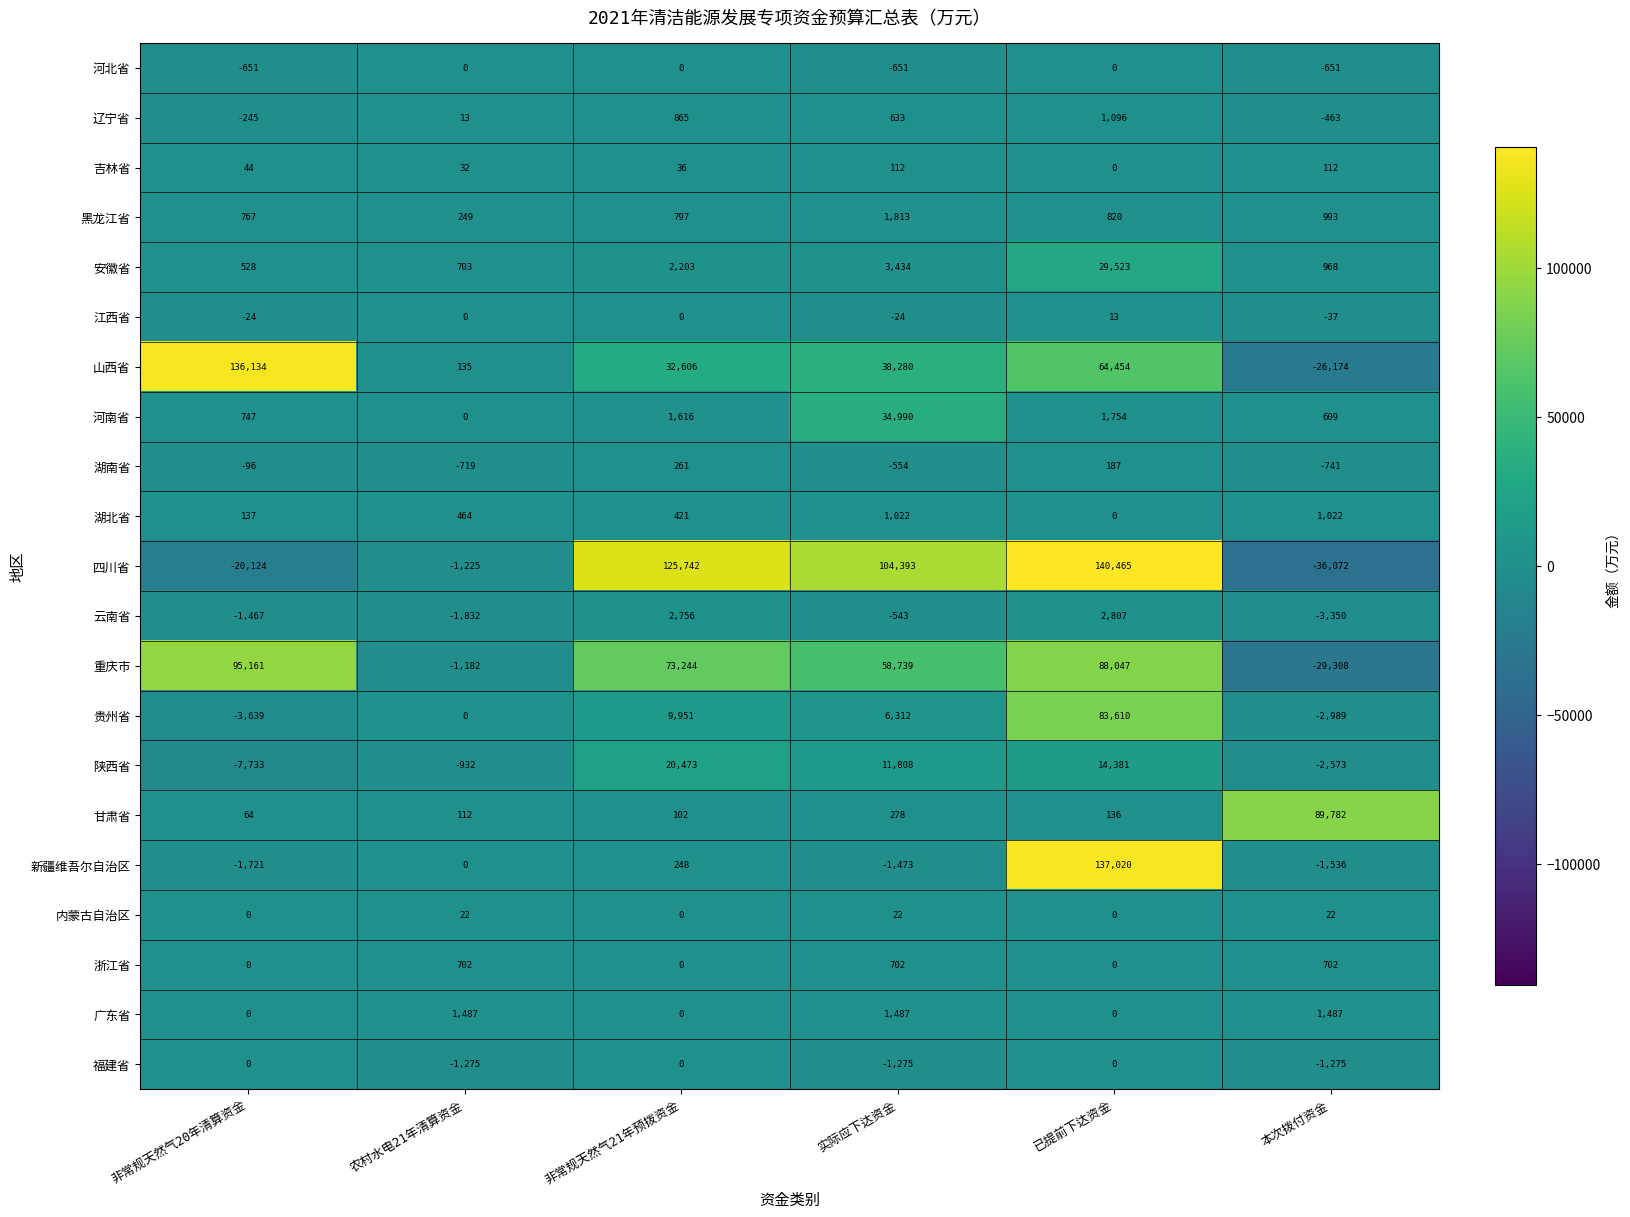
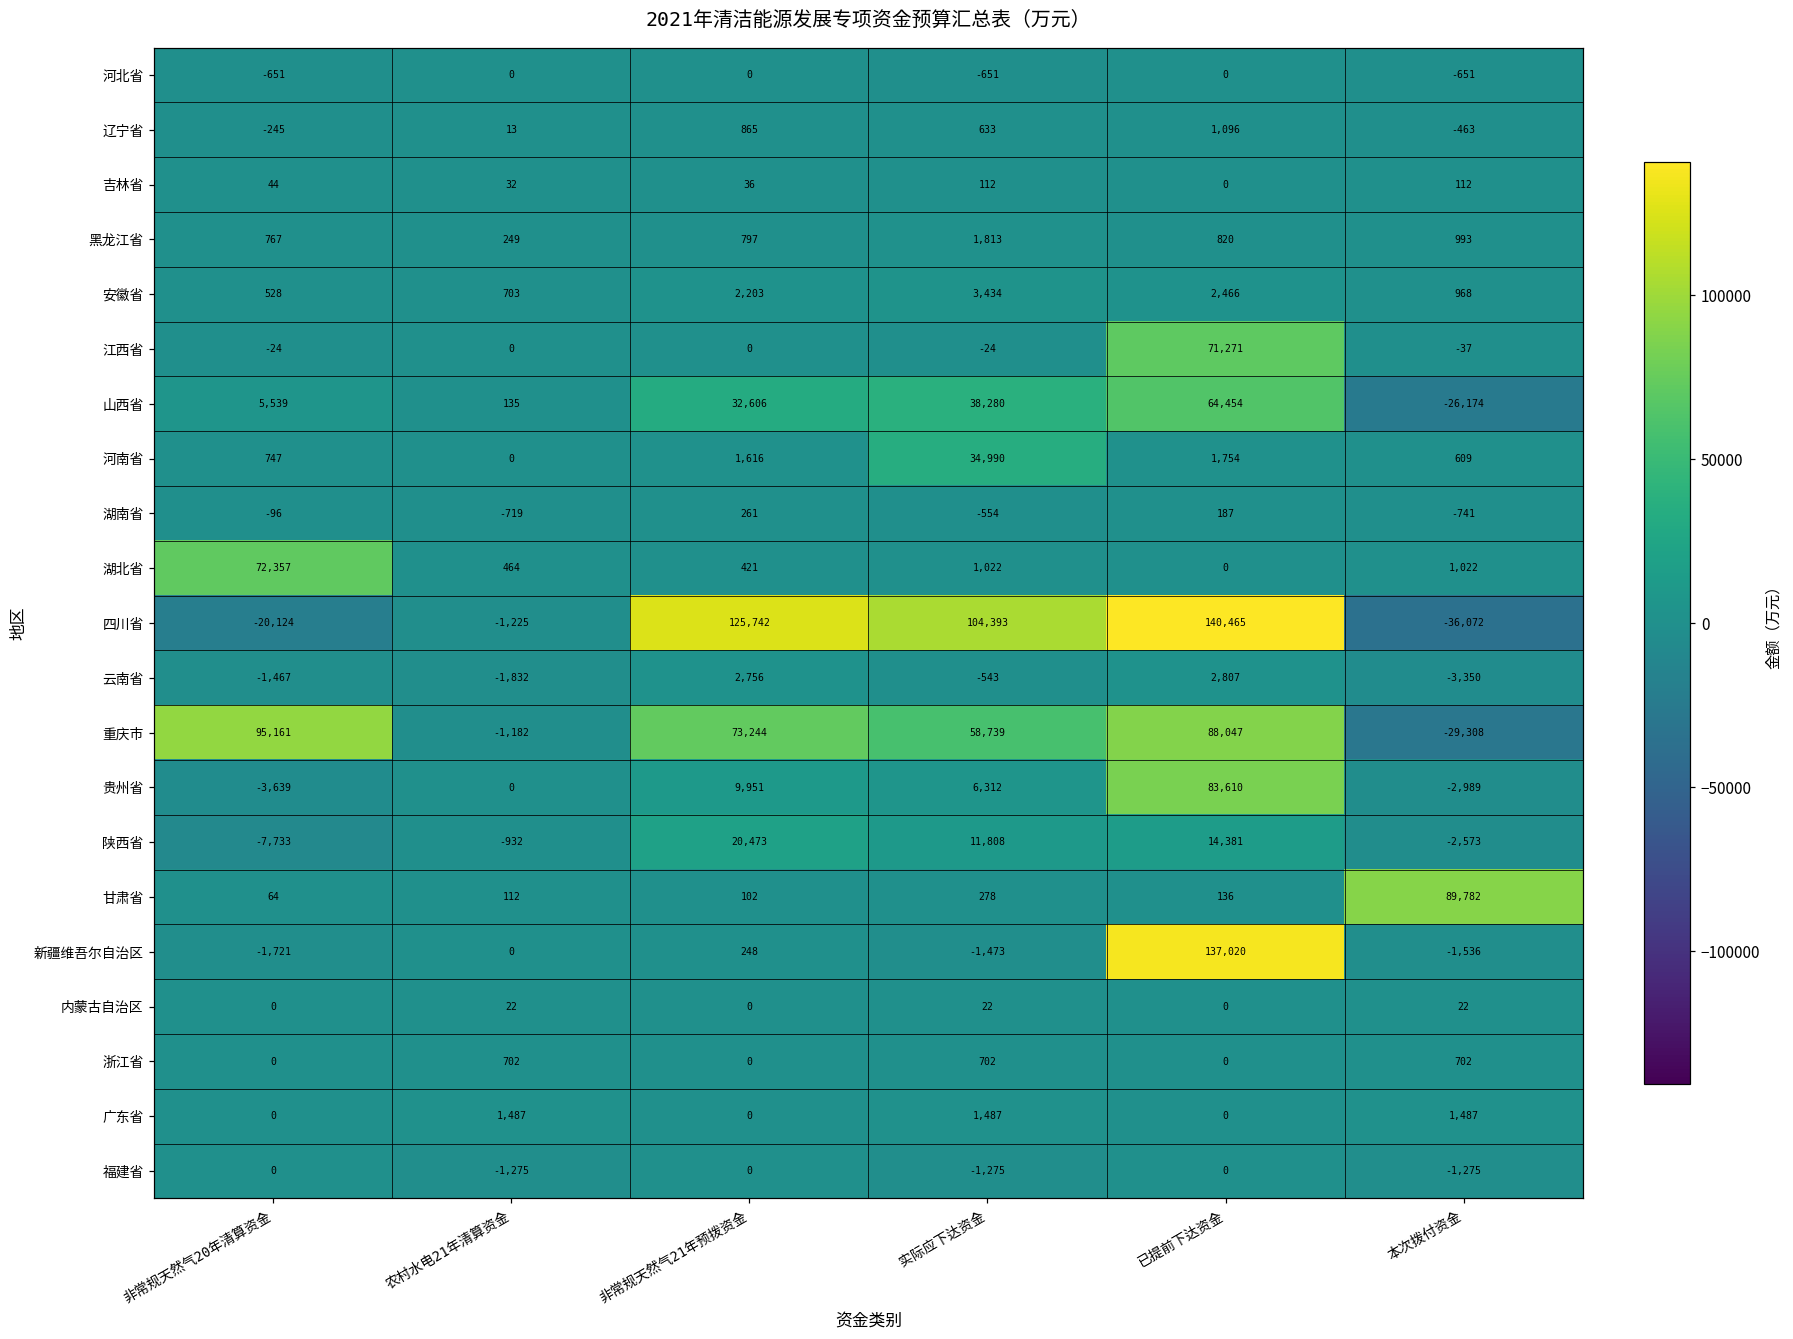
  {
    "河北省": {
      "非常规天然气20年清算资金": "-651",
      "农村水电21年清算资金": "0",
      "非常规天然气21年预拨资金": "0",
      "实际应下达资金": "-651",
      "已提前下达资金": "0",
      "本次拨付资金": "-651"
    },
    "辽宁省": {
      "非常规天然气20年清算资金": "-245",
      "农村水电21年清算资金": "13",
      "非常规天然气21年预拨资金": "865",
      "实际应下达资金": "633",
      "已提前下达资金": "1,096",
      "本次拨付资金": "-463"
    },
    "吉林省": {
      "非常规天然气20年清算资金": "44",
      "农村水电21年清算资金": "32",
      "非常规天然气21年预拨资金": "36",
      "实际应下达资金": "112",
      "已提前下达资金": "0",
      "本次拨付资金": "112"
    },
    "黑龙江省": {
      "非常规天然气20年清算资金": "767",
      "农村水电21年清算资金": "249",
      "非常规天然气21年预拨资金": "797",
      "实际应下达资金": "1,813",
      "已提前下达资金": "820",
      "本次拨付资金": "993"
    },
    "安徽省": {
      "非常规天然气20年清算资金": "528",
      "农村水电21年清算资金": "703",
      "非常规天然气21年预拨资金": "2,203",
      "实际应下达资金": "3,434",
-     "已提前下达资金": "29,523",
+     "已提前下达资金": "2,466",
      "本次拨付资金": "968"
    },
    "江西省": {
      "非常规天然气20年清算资金": "-24",
      "农村水电21年清算资金": "0",
      "非常规天然气21年预拨资金": "0",
      "实际应下达资金": "-24",
-     "已提前下达资金": "13",
+     "已提前下达资金": "71,271",
      "本次拨付资金": "-37"
    },
    "山西省": {
-     "非常规天然气20年清算资金": "136,134",
+     "非常规天然气20年清算资金": "5,539",
      "农村水电21年清算资金": "135",
      "非常规天然气21年预拨资金": "32,606",
      "实际应下达资金": "38,280",
      "已提前下达资金": "64,454",
      "本次拨付资金": "-26,174"
    },
    "河南省": {
      "非常规天然气20年清算资金": "747",
      "农村水电21年清算资金": "0",
      "非常规天然气21年预拨资金": "1,616",
      "实际应下达资金": "34,990",
      "已提前下达资金": "1,754",
      "本次拨付资金": "609"
    },
    "湖南省": {
      "非常规天然气20年清算资金": "-96",
      "农村水电21年清算资金": "-719",
      "非常规天然气21年预拨资金": "261",
      "实际应下达资金": "-554",
      "已提前下达资金": "187",
      "本次拨付资金": "-741"
    },
    "湖北省": {
-     "非常规天然气20年清算资金": "137",
+     "非常规天然气20年清算资金": "72,357",
      "农村水电21年清算资金": "464",
      "非常规天然气21年预拨资金": "421",
      "实际应下达资金": "1,022",
      "已提前下达资金": "0",
      "本次拨付资金": "1,022"
    },
    "四川省": {
      "非常规天然气20年清算资金": "-20,124",
      "农村水电21年清算资金": "-1,225",
      "非常规天然气21年预拨资金": "125,742",
      "实际应下达资金": "104,393",
      "已提前下达资金": "140,465",
      "本次拨付资金": "-36,072"
    },
    "云南省": {
      "非常规天然气20年清算资金": "-1,467",
      "农村水电21年清算资金": "-1,832",
      "非常规天然气21年预拨资金": "2,756",
      "实际应下达资金": "-543",
      "已提前下达资金": "2,807",
      "本次拨付资金": "-3,350"
    },
    "重庆市": {
      "非常规天然气20年清算资金": "95,161",
      "农村水电21年清算资金": "-1,182",
      "非常规天然气21年预拨资金": "73,244",
      "实际应下达资金": "58,739",
      "已提前下达资金": "88,047",
      "本次拨付资金": "-29,308"
    },
    "贵州省": {
      "非常规天然气20年清算资金": "-3,639",
      "农村水电21年清算资金": "0",
      "非常规天然气21年预拨资金": "9,951",
      "实际应下达资金": "6,312",
      "已提前下达资金": "83,610",
      "本次拨付资金": "-2,989"
    },
    "陕西省": {
      "非常规天然气20年清算资金": "-7,733",
      "农村水电21年清算资金": "-932",
      "非常规天然气21年预拨资金": "20,473",
      "实际应下达资金": "11,808",
      "已提前下达资金": "14,381",
      "本次拨付资金": "-2,573"
    },
    "甘肃省": {
      "非常规天然气20年清算资金": "64",
      "农村水电21年清算资金": "112",
      "非常规天然气21年预拨资金": "102",
      "实际应下达资金": "278",
      "已提前下达资金": "136",
      "本次拨付资金": "89,782"
    },
    "新疆维吾尔自治区": {
      "非常规天然气20年清算资金": "-1,721",
      "农村水电21年清算资金": "0",
      "非常规天然气21年预拨资金": "248",
      "实际应下达资金": "-1,473",
      "已提前下达资金": "137,020",
      "本次拨付资金": "-1,536"
    },
    "内蒙古自治区": {
      "非常规天然气20年清算资金": "0",
      "农村水电21年清算资金": "22",
      "非常规天然气21年预拨资金": "0",
      "实际应下达资金": "22",
      "已提前下达资金": "0",
      "本次拨付资金": "22"
    },
    "浙江省": {
      "非常规天然气20年清算资金": "0",
      "农村水电21年清算资金": "702",
      "非常规天然气21年预拨资金": "0",
      "实际应下达资金": "702",
      "已提前下达资金": "0",
      "本次拨付资金": "702"
    },
    "广东省": {
      "非常规天然气20年清算资金": "0",
      "农村水电21年清算资金": "1,487",
      "非常规天然气21年预拨资金": "0",
      "实际应下达资金": "1,487",
      "已提前下达资金": "0",
      "本次拨付资金": "1,487"
    },
    "福建省": {
      "非常规天然气20年清算资金": "0",
      "农村水电21年清算资金": "-1,275",
      "非常规天然气21年预拨资金": "0",
      "实际应下达资金": "-1,275",
      "已提前下达资金": "0",
      "本次拨付资金": "-1,275"
    }
  }
